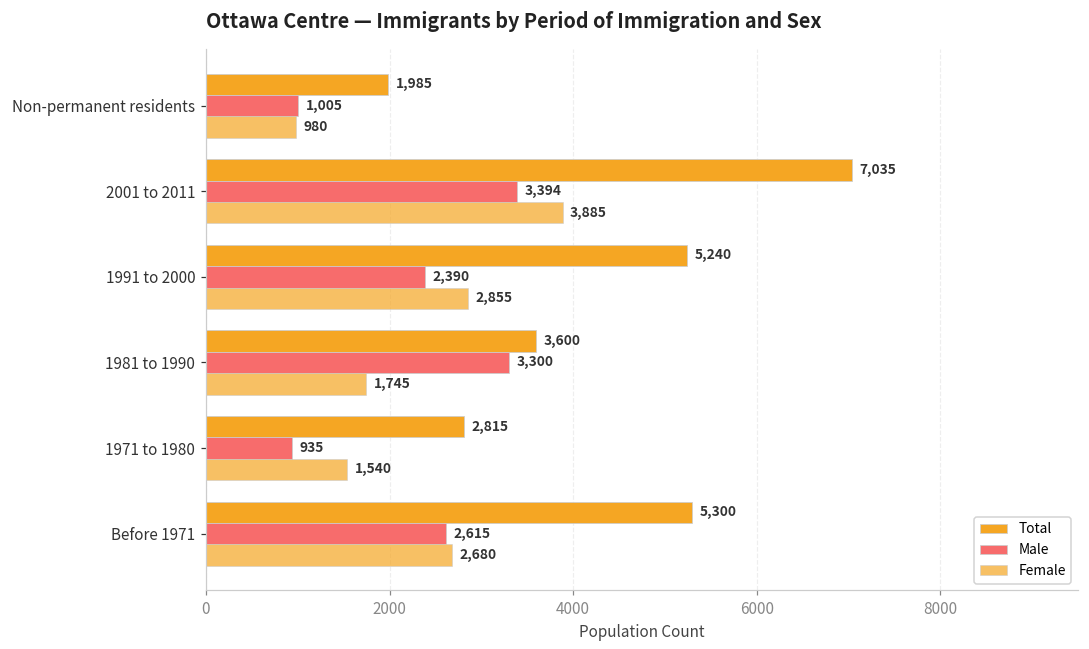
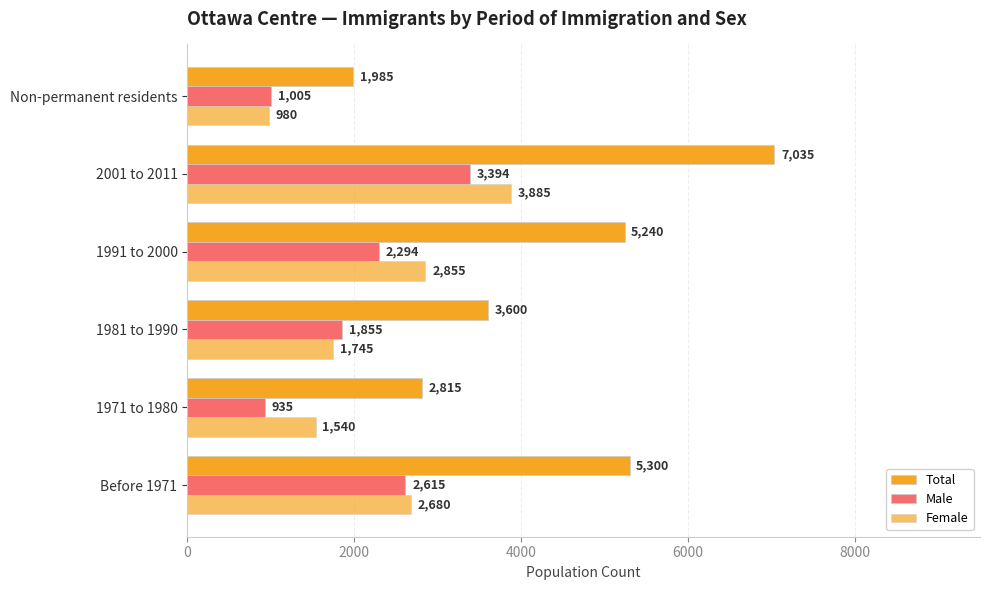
  {
    "Male": {
      "Non-permanent residents": "1,005",
      "2001 to 2011": "3,394",
-     "1991 to 2000": "2,390",
-     "1981 to 1990": "3,300",
+     "1991 to 2000": "2,294",
+     "1981 to 1990": "1,855",
      "1971 to 1980": "935",
      "Before 1971": "2,615"
    }
  }
